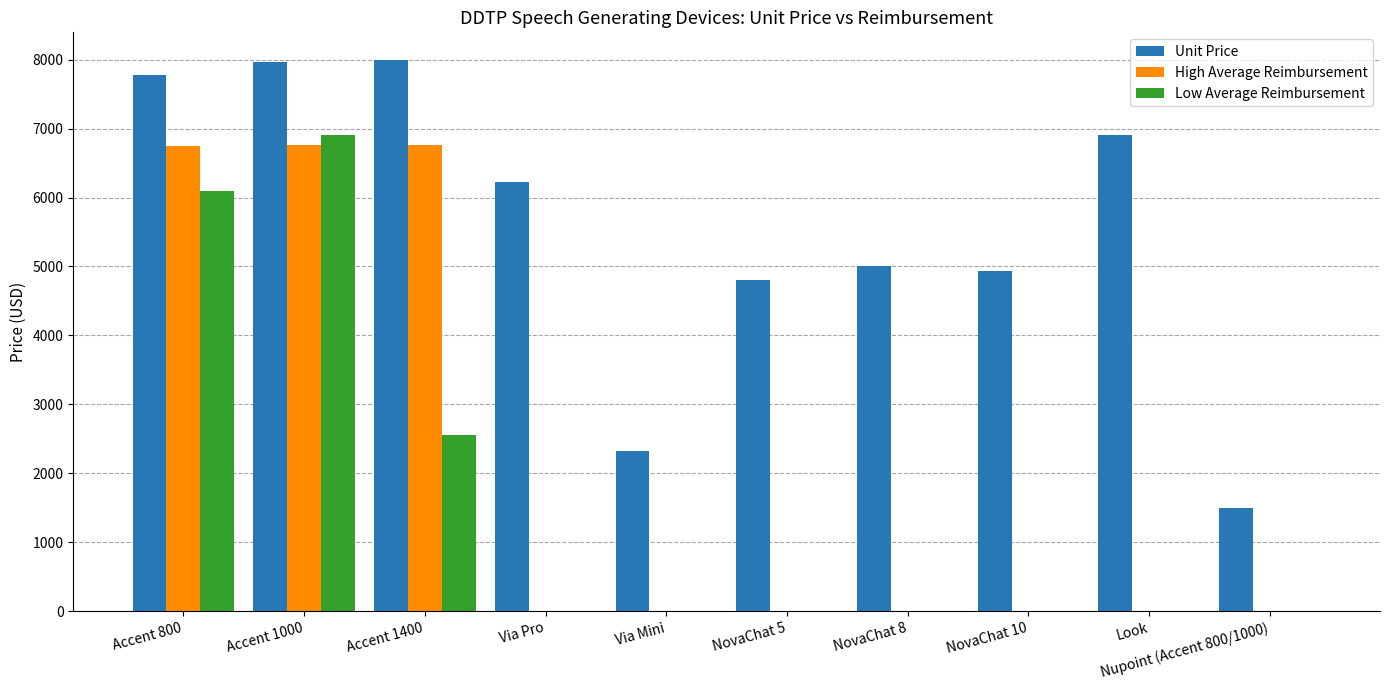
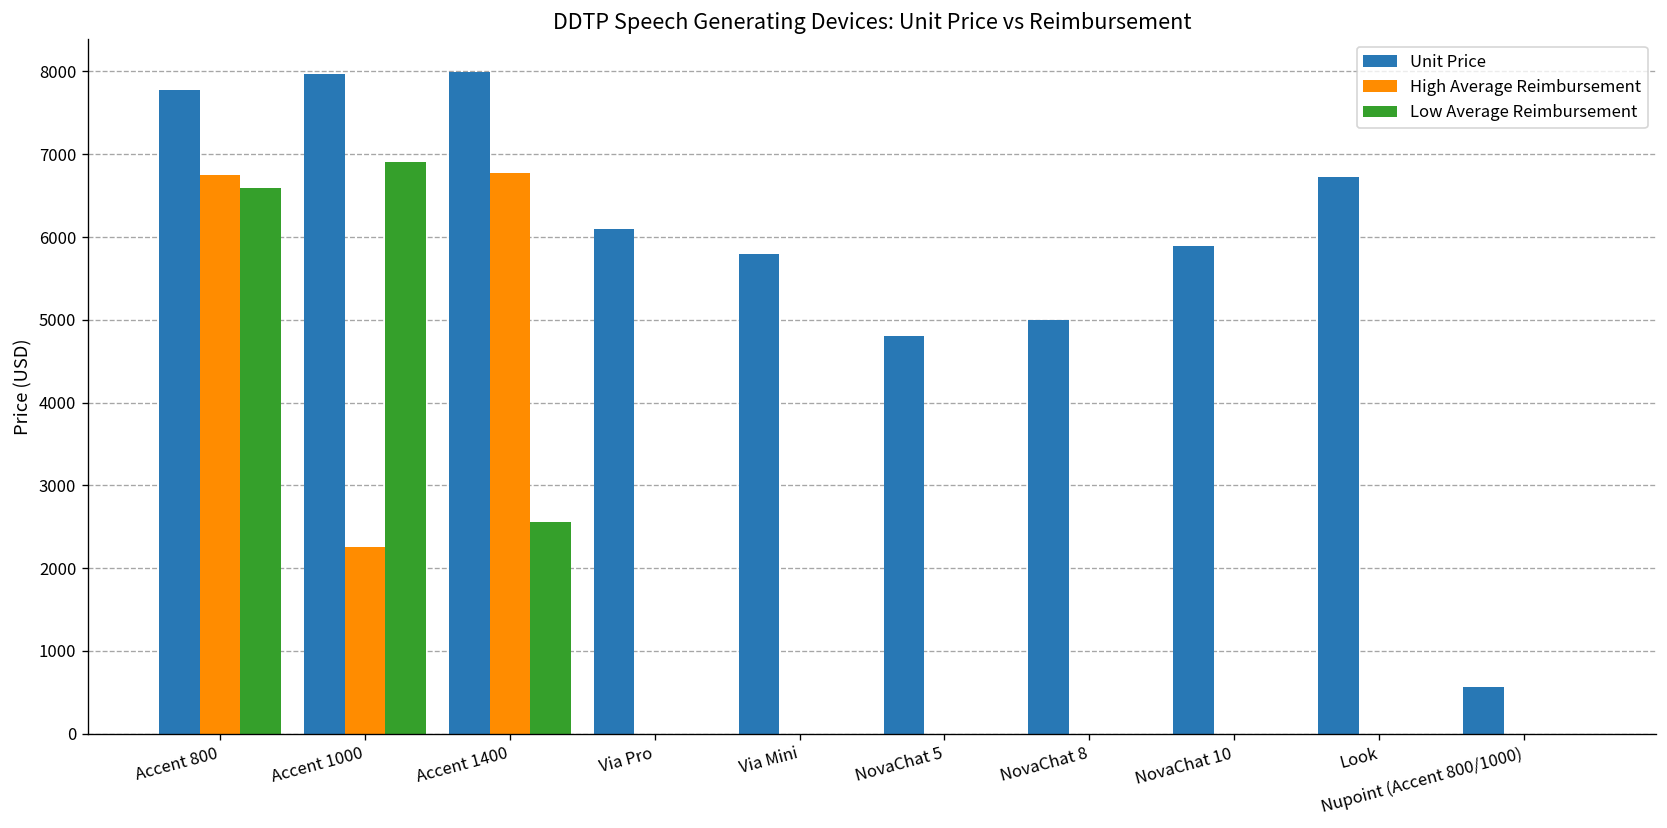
  {
    "Unit Price": {
      "Accent 800": 7800,
      "Accent 1000": 8000,
      "Accent 1400": 8000,
-     "Via Pro": 6200,
-     "Via Mini": 2300,
+     "Via Pro": 6100,
+     "Via Mini": 5800,
      "NovaChat 5": 4800,
      "NovaChat 8": 5000,
-     "NovaChat 10": 4900,
-     "Look": 6900,
-     "Nupoint (Accent 800/1000)": 1500
+     "NovaChat 10": 5900,
+     "Look": 6700,
+     "Nupoint (Accent 800/1000)": 600
    },
    "High Average Reimbursement": {
      "Accent 800": 6800,
-     "Accent 1000": 6800,
+     "Accent 1000": 2300,
      "Accent 1400": 6800,
      "Via Pro": 0,
      "Via Mini": 0,
      "NovaChat 5": 0,
      "NovaChat 8": 0,
      "NovaChat 10": 0,
      "Look": 0,
      "Nupoint (Accent 800/1000)": 0
    },
    "Low Average Reimbursement": {
-     "Accent 800": 6100,
+     "Accent 800": 6600,
      "Accent 1000": 6900,
      "Accent 1400": 2600,
      "Via Pro": 0,
      "Via Mini": 0,
      "NovaChat 5": 0,
      "NovaChat 8": 0,
      "NovaChat 10": 0,
      "Look": 0,
      "Nupoint (Accent 800/1000)": 0
    }
  }
